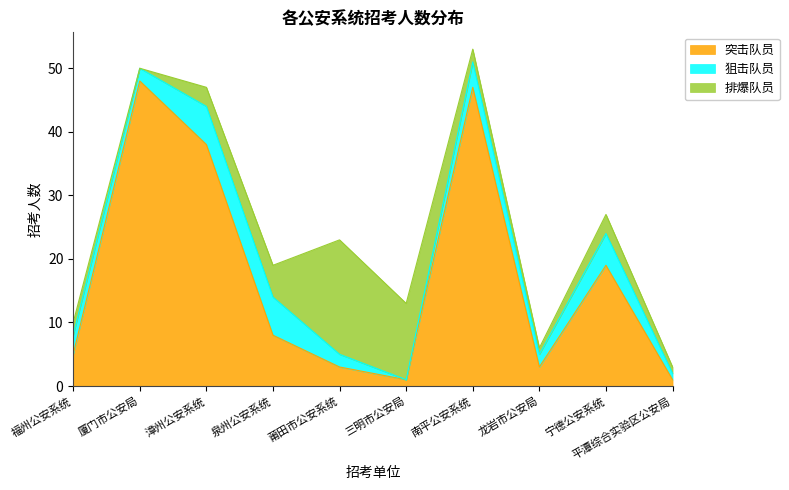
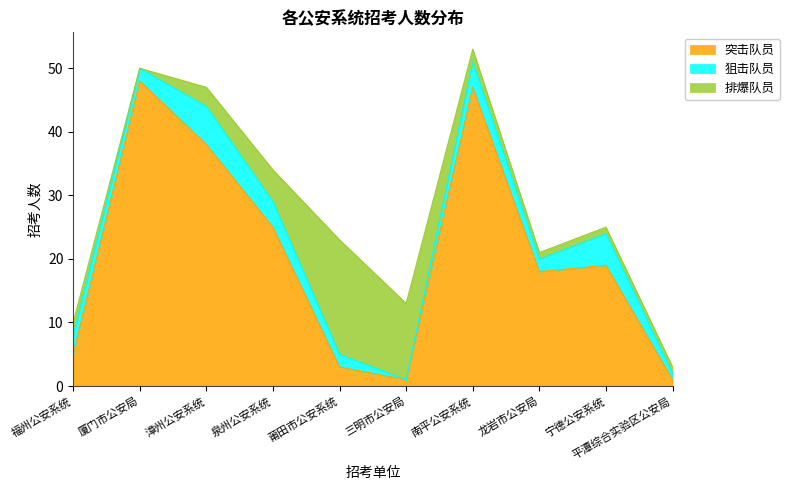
  {
    "突击队员": {
      "福州公安系统": 5,
      "厦门市公安局": 48,
      "漳州公安系统": 38,
-     "泉州公安系统": 8,
+     "泉州公安系统": 25,
      "莆田市公安系统": 3,
      "南平公安系统": 47,
-     "龙岩市公安局": 3,
+     "龙岩市公安局": 18,
      "宁德公安系统": 19,
      "平潭综合实验区公安局": 1
    },
    "狙击队员": {
      "福州公安系统": 3,
      "漳州公安系统": 6,
-     "泉州公安系统": 6,
+     "泉州公安系统": 4,
      "莆田市公安系统": 2,
      "南平公安系统": 4,
      "龙岩市公安局": 2,
      "宁德公安系统": 5,
      "平潭综合实验区公安局": 1
    },
    "排爆队员": {
      "福州公安系统": 2,
      "漳州公安系统": 3,
      "泉州公安系统": 5,
      "莆田市公安系统": 18,
      "三明市公安局": 12,
      "南平公安系统": 2,
      "龙岩市公安局": 1,
-     "宁德公安系统": 3,
+     "宁德公安系统": 1,
      "平潭综合实验区公安局": 1
    }
  }
